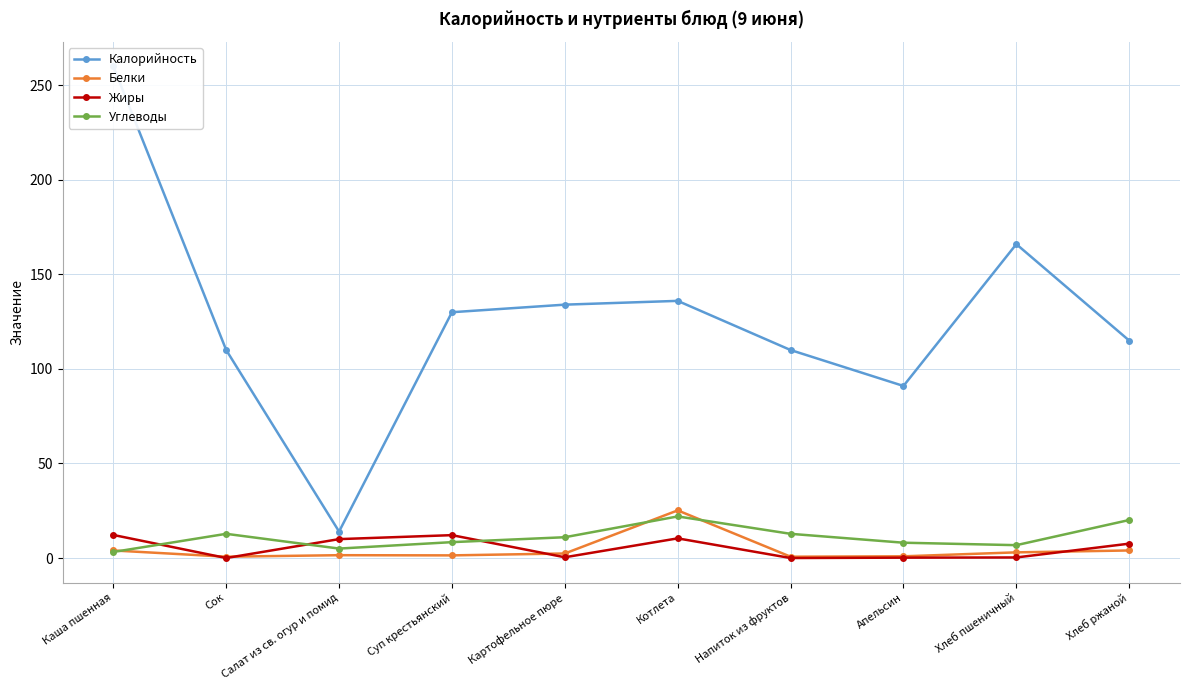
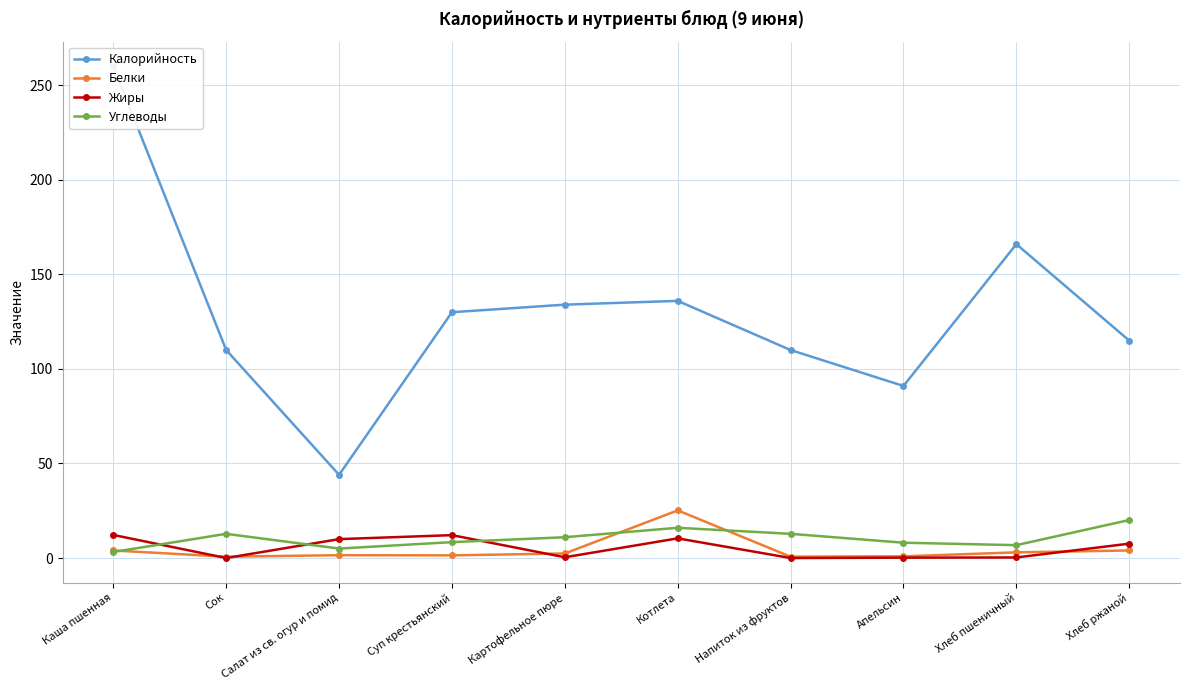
  {
    "Калорийность": {
      "Сок": 110,
-     "Салат из св. огур и помид": 14,
+     "Салат из св. огур и помид": 44,
      "Суп крестьянский": 130,
      "Картофельное пюре": 134,
      "Котлета": 136,
      "Напиток из фруктов": 110,
      "Апельсин": 91,
      "Хлеб пшеничный": 166,
      "Хлеб ржаной": 115
    },
    "Белки": {
      "Салат из св. огур и помид": 2,
      "Суп крестьянский": 1,
      "Картофельное пюре": 2,
      "Котлета": 25,
      "Хлеб пшеничный": 3,
      "Хлеб ржаной": 4
    },
    "Жиры": {
      "Каша пшенная": 12,
      "Салат из св. огур и помид": 10,
      "Суп крестьянский": 12,
      "Картофельное пюре": 0,
      "Котлета": 10,
      "Хлеб пшеничный": 0,
      "Хлеб ржаной": 8
    },
    "Углеводы": {
      "Сок": 13,
      "Салат из св. огур и помид": 5,
      "Суп крестьянский": 8,
      "Картофельное пюре": 11,
-     "Котлета": 22,
+     "Котлета": 16,
      "Напиток из фруктов": 13,
      "Апельсин": 8,
      "Хлеб пшеничный": 7,
      "Хлеб ржаной": 20
    }
  }
